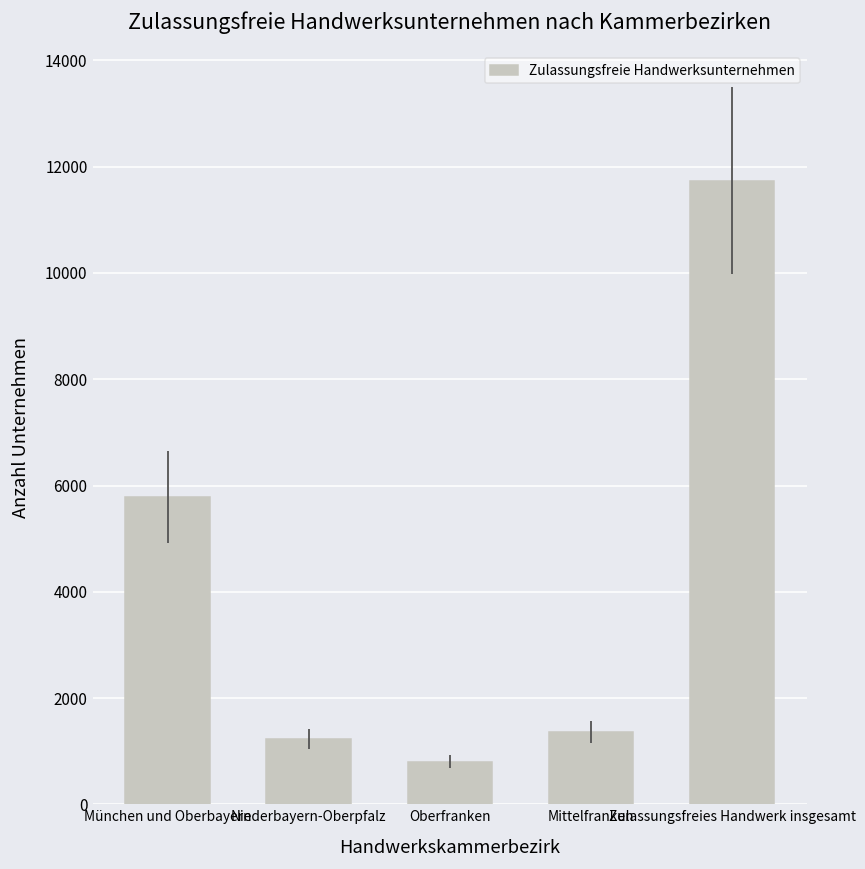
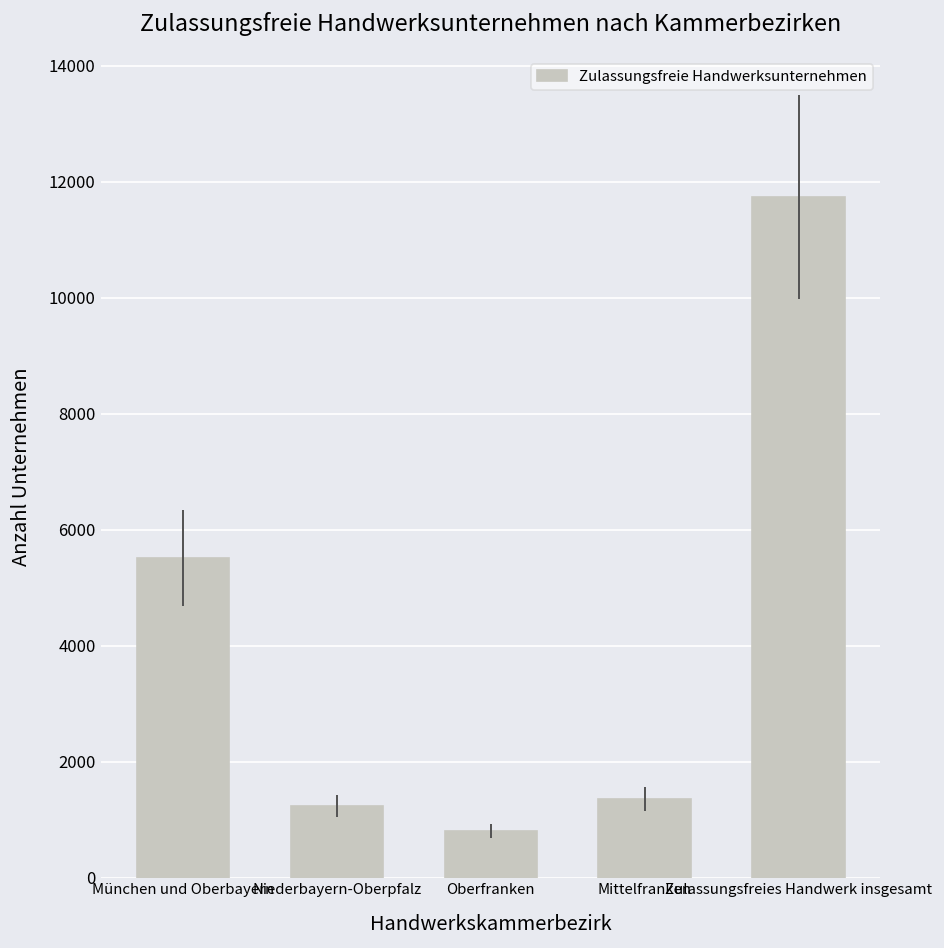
  {
-   "München und Oberbayern": 5800,
+   "München und Oberbayern": 5500,
    "Niederbayern-Oberpfalz": 1200,
    "Oberfranken": 800,
    "Zulassungsfreies Handwerk insgesamt": 11700
  }
